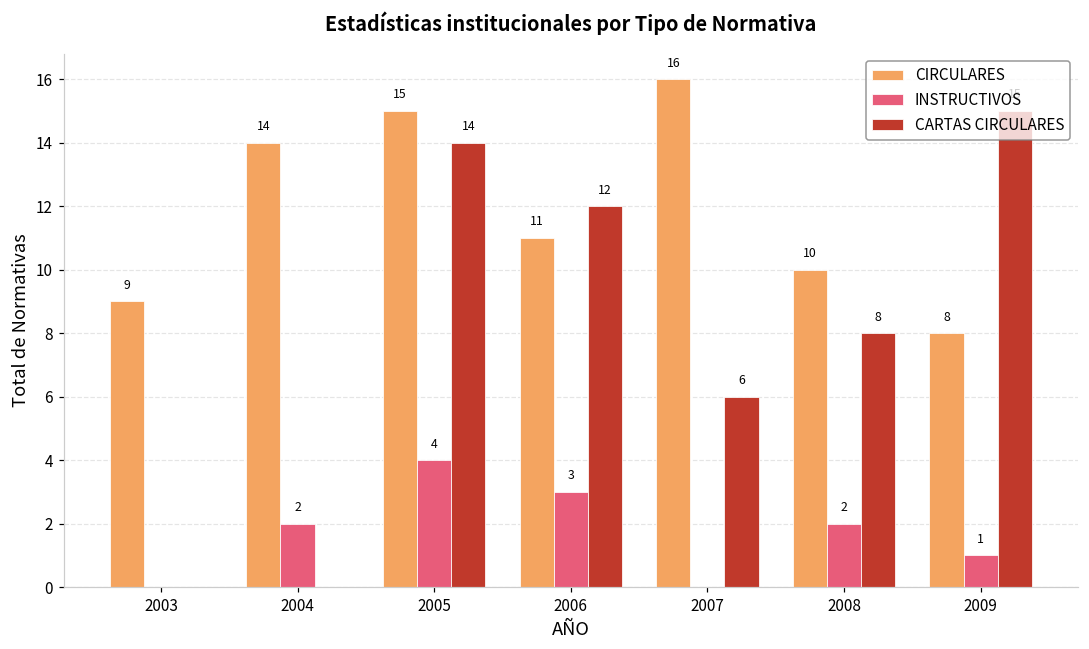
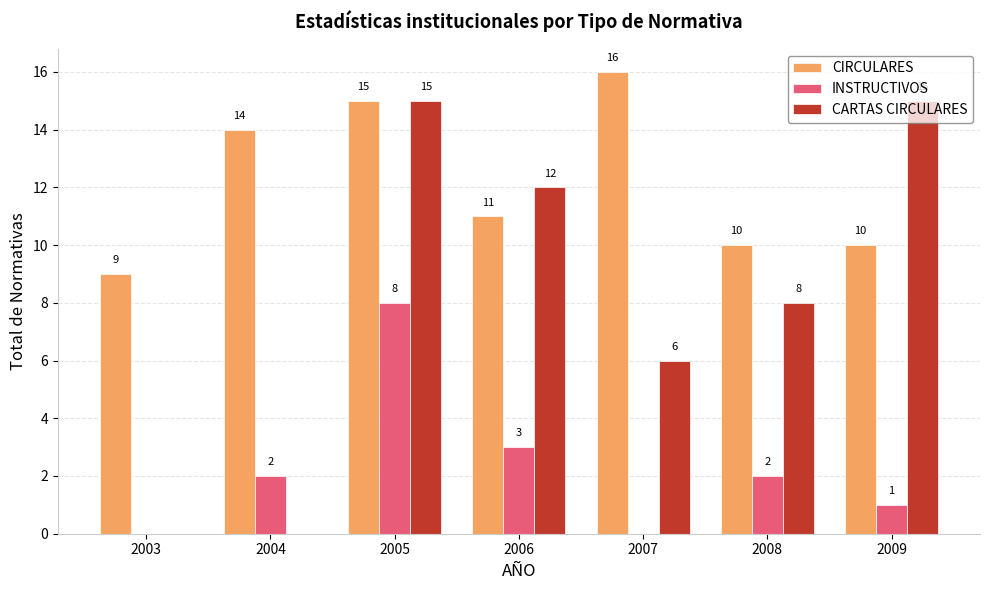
  {
    "CIRCULARES": {
      "2003": 9,
      "2004": 14,
      "2005": 15,
      "2006": 11,
      "2007": 16,
      "2008": 10,
-     "2009": 8
+     "2009": 10
    },
    "INSTRUCTIVOS": {
      "2004": 2,
-     "2005": 4,
+     "2005": 8,
      "2006": 3,
      "2008": 2,
      "2009": 1
    },
    "CARTAS CIRCULARES": {
-     "2005": 14,
+     "2005": 15,
      "2006": 12,
      "2007": 6,
      "2008": 8
    }
  }
